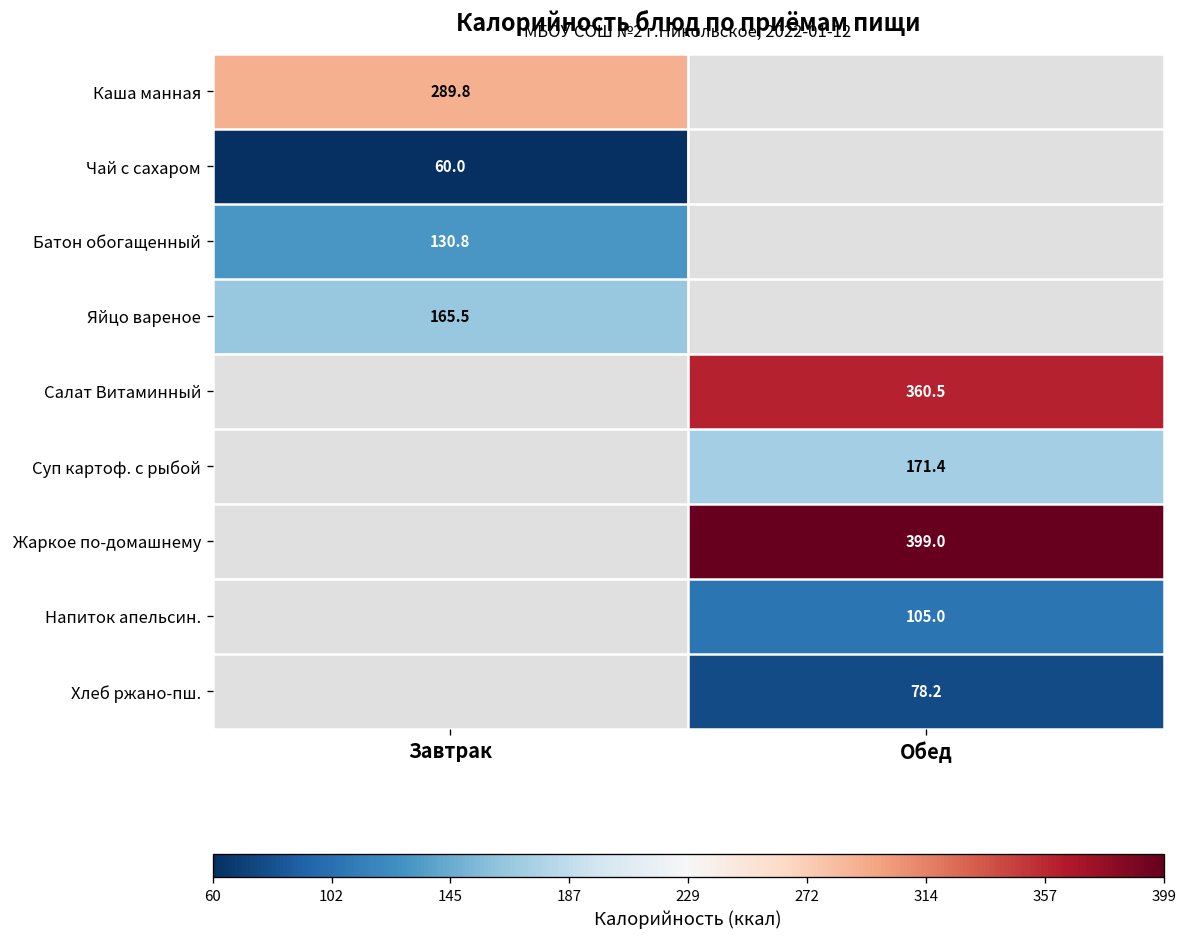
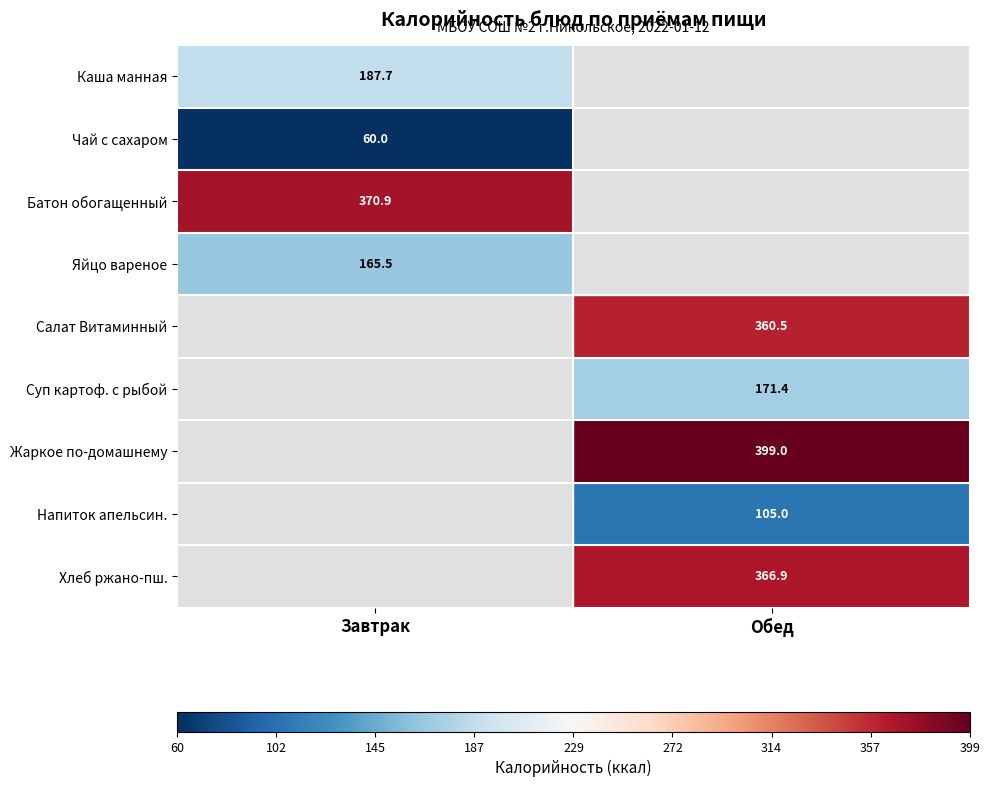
  {
    "Каша манная": {
-     "Завтрак": 289.8
+     "Завтрак": 187.7
    },
    "Чай с сахаром": {
      "Завтрак": 60.0
    },
    "Батон обогащенный": {
-     "Завтрак": 130.8
+     "Завтрак": 370.9
    },
    "Яйцо вареное": {
      "Завтрак": 165.5
    },
    "Салат Витаминный": {
      "Обед": 360.5
    },
    "Суп картоф. с рыбой": {
      "Обед": 171.4
    },
    "Жаркое по-домашнему": {
      "Обед": 399.0
    },
    "Напиток апельсин.": {
      "Обед": 105.0
    },
    "Хлеб ржано-пш.": {
-     "Обед": 78.2
+     "Обед": 366.9
    }
  }
